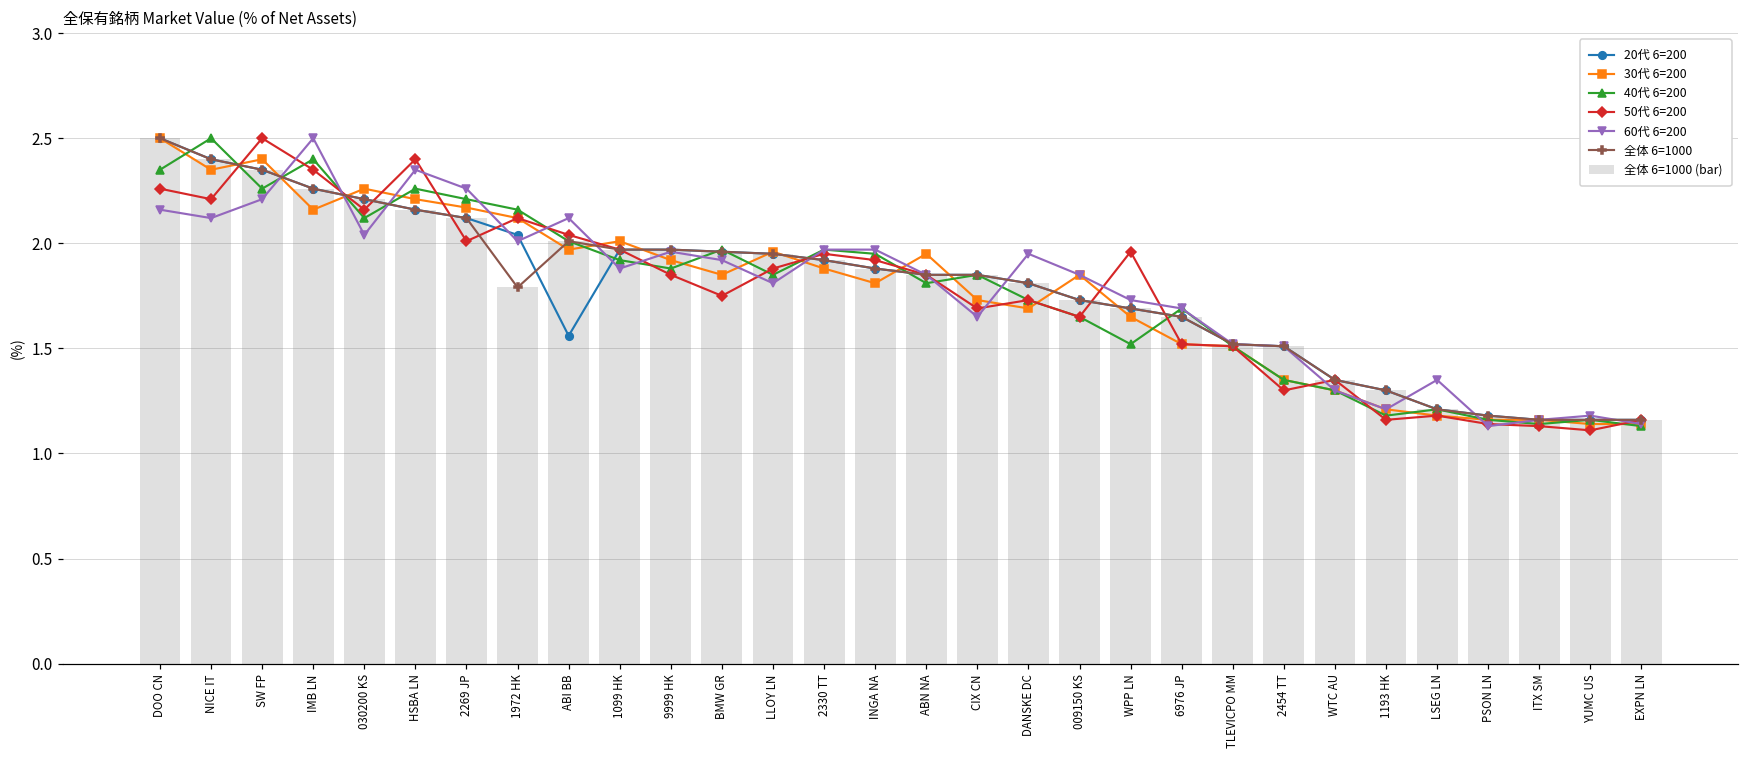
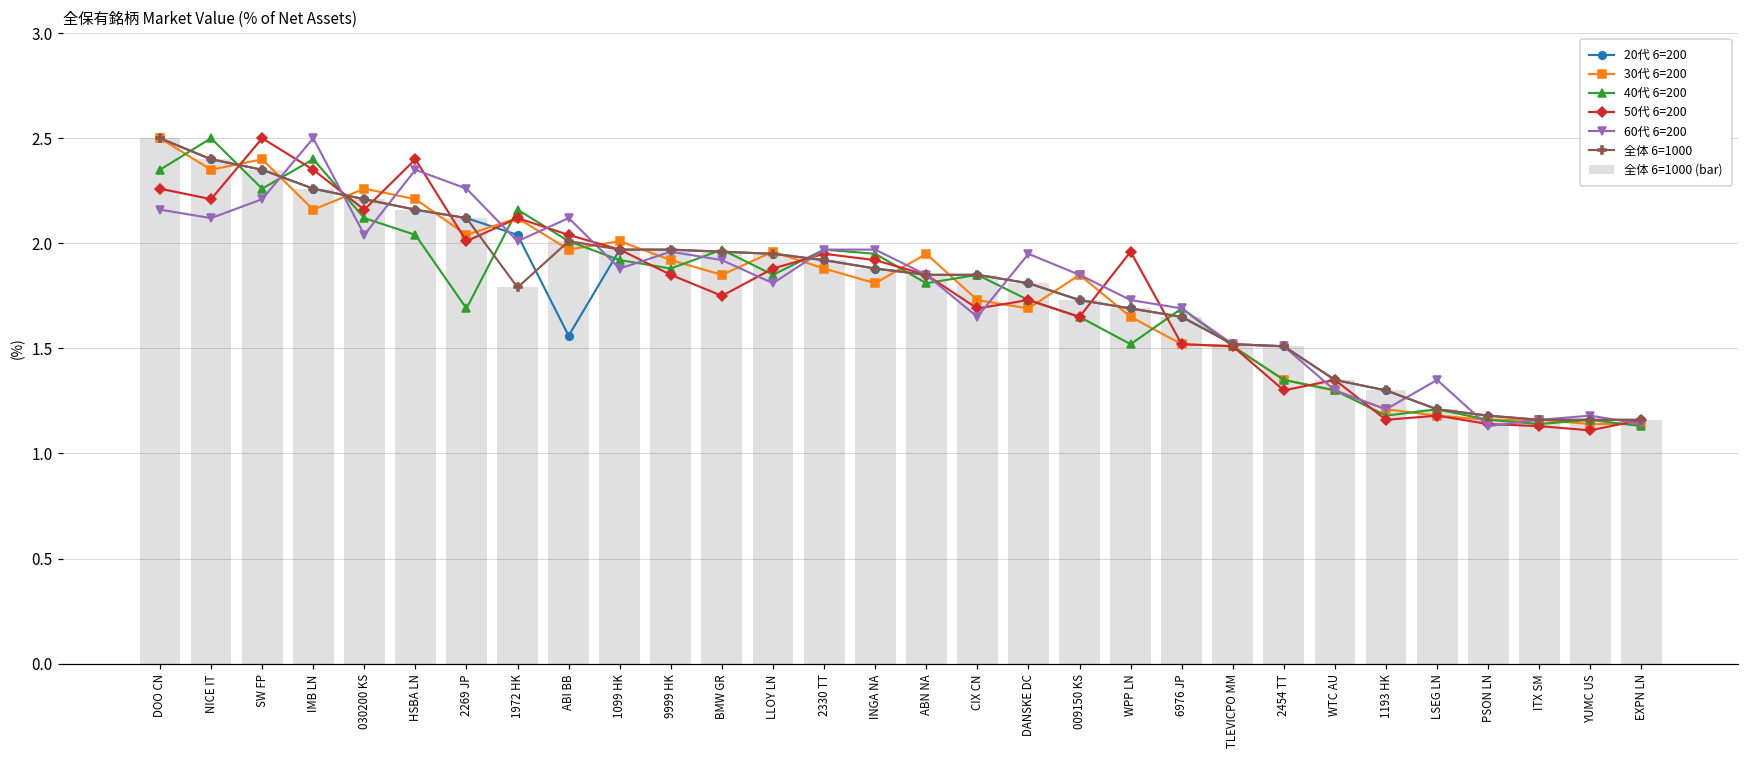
  {
    "全体 6=1000 (bar)": {
      "DOO CN": 2.50,
      "NICE IT": 2.40,
      "SW FP": 2.35,
      "IMB LN": 2.26,
      "030200 KS": 2.21,
      "HSBA LN": 2.16,
      "2269 JP": 2.12,
      "1972 HK": 1.79,
      "ABI BB": 2.01,
      "1099 HK": 1.97,
      "9999 HK": 1.97,
      "BMW GR": 1.96,
      "LLOY LN": 1.95,
      "2330 TT": 1.92,
      "INGA NA": 1.88,
      "ABN NA": 1.85,
      "CIX CN": 1.85,
      "DANSKE DC": 1.81,
      "009150 KS": 1.73,
      "WPP LN": 1.69,
      "6976 JP": 1.65,
      "TLEVICPO MM": 1.52,
      "2454 TT": 1.51,
      "WTC AU": 1.35,
      "1193 HK": 1.30,
      "LSEG LN": 1.21,
      "PSON LN": 1.18,
      "ITX SM": 1.16,
      "YUMC US": 1.16,
      "EXPN LN": 1.16
    },
    "20代 6=200": {
      "1972 HK": 2.04,
      "ABI BB": 1.56
    },
    "30代 6=200": {
      "NICE IT": 2.35,
      "SW FP": 2.40,
      "IMB LN": 2.16,
      "030200 KS": 2.26,
      "HSBA LN": 2.21,
-     "2269 JP": 2.17,
+     "2269 JP": 2.04,
      "ABI BB": 1.97,
      "1099 HK": 2.01,
      "9999 HK": 1.92,
      "BMW GR": 1.85,
      "2330 TT": 1.88,
      "INGA NA": 1.81,
      "ABN NA": 1.95,
      "CIX CN": 1.73,
      "DANSKE DC": 1.69,
      "WPP LN": 1.65,
      "YUMC US": 1.14
    },
    "40代 6=200": {
      "DOO CN": 2.35,
      "NICE IT": 2.50,
      "SW FP": 2.26,
      "IMB LN": 2.40,
      "030200 KS": 2.12,
-     "HSBA LN": 2.26,
-     "2269 JP": 2.21,
+     "HSBA LN": 2.04,
+     "2269 JP": 1.69,
      "1972 HK": 2.16,
      "1099 HK": 1.92,
      "9999 HK": 1.88,
      "LLOY LN": 1.85,
      "INGA NA": 1.95,
      "ABN NA": 1.81,
      "WPP LN": 1.52,
      "1193 HK": 1.18
    },
    "50代 6=200": {
      "DOO CN": 2.26,
      "NICE IT": 2.21,
      "SW FP": 2.50,
      "IMB LN": 2.35,
      "030200 KS": 2.16,
      "HSBA LN": 2.40,
      "2269 JP": 2.01,
      "ABI BB": 2.04,
      "9999 HK": 1.85,
      "BMW GR": 1.75,
      "LLOY LN": 1.88,
      "2330 TT": 1.95,
      "INGA NA": 1.92,
      "CIX CN": 1.69,
      "WPP LN": 1.96,
      "2454 TT": 1.30,
      "1193 HK": 1.16,
      "YUMC US": 1.11
    },
    "60代 6=200": {
      "DOO CN": 2.16,
      "NICE IT": 2.12,
      "SW FP": 2.21,
      "IMB LN": 2.50,
      "030200 KS": 2.04,
      "HSBA LN": 2.35,
      "2269 JP": 2.26,
      "1972 HK": 2.01,
      "ABI BB": 2.12,
      "1099 HK": 1.88,
      "BMW GR": 1.92,
      "LLOY LN": 1.81,
      "INGA NA": 1.97,
      "CIX CN": 1.65,
      "DANSKE DC": 1.95,
      "WPP LN": 1.73,
      "LSEG LN": 1.35,
      "YUMC US": 1.18
    }
  }
